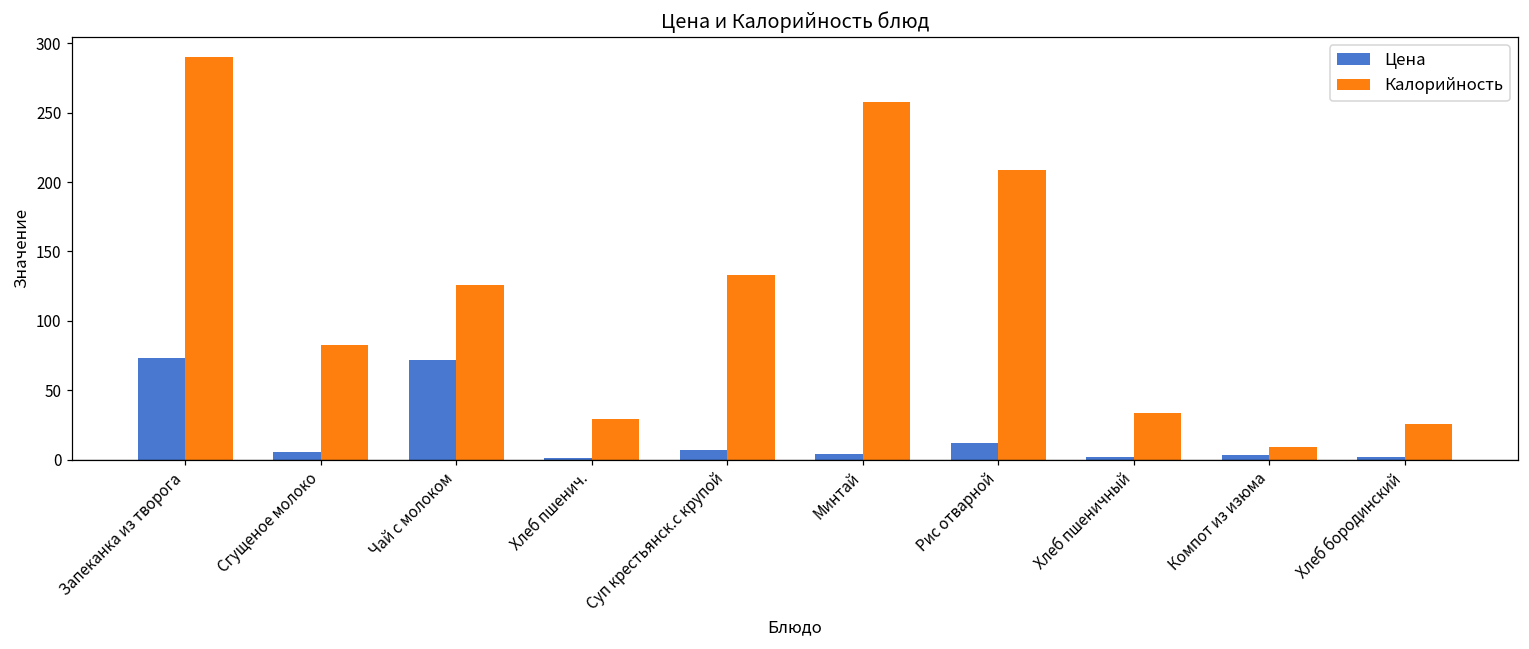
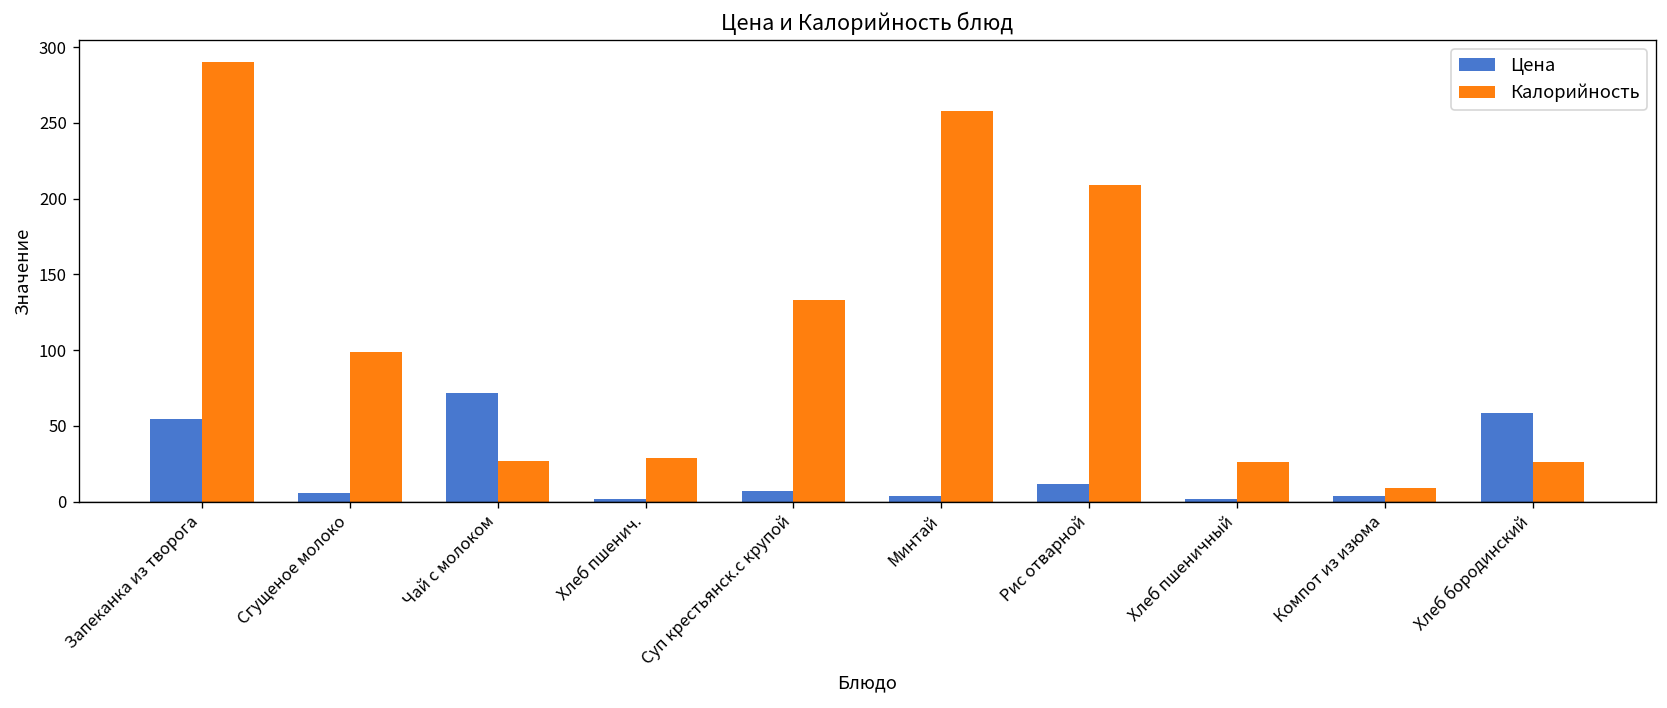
  {
    "Цена": {
-     "Запеканка из творога": 73,
+     "Запеканка из творога": 54,
      "Сгущеное молоко": 5,
      "Чай с молоком": 72,
      "Суп крестьянск.с крупой": 7,
      "Минтай": 4,
      "Рис отварной": 12,
      "Компот из изюма": 4,
-     "Хлеб бородинский": 2
+     "Хлеб бородинский": 59
    },
    "Калорийность": {
      "Запеканка из творога": 290,
-     "Сгущеное молоко": 83,
-     "Чай с молоком": 126,
+     "Сгущеное молоко": 98,
+     "Чай с молоком": 27,
      "Хлеб пшенич.": 29,
      "Суп крестьянск.с крупой": 133,
      "Минтай": 258,
      "Рис отварной": 209,
-     "Хлеб пшеничный": 34,
+     "Хлеб пшеничный": 26,
      "Компот из изюма": 9,
      "Хлеб бородинский": 26
    }
  }
